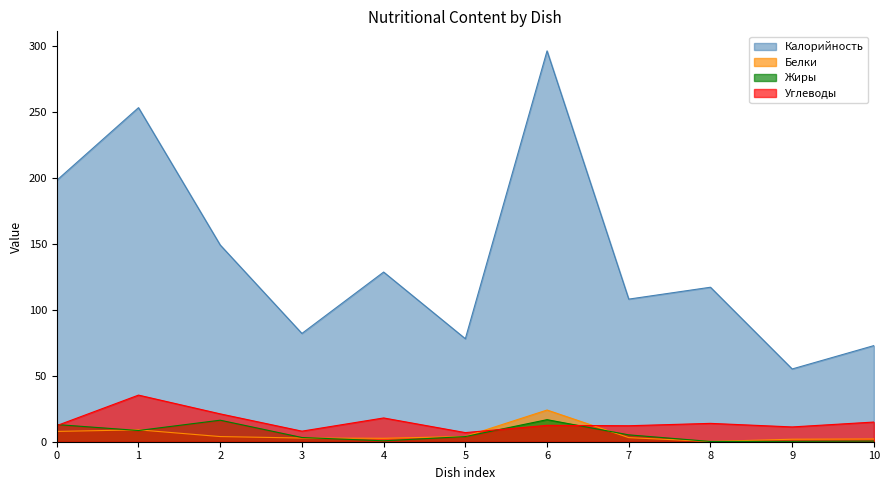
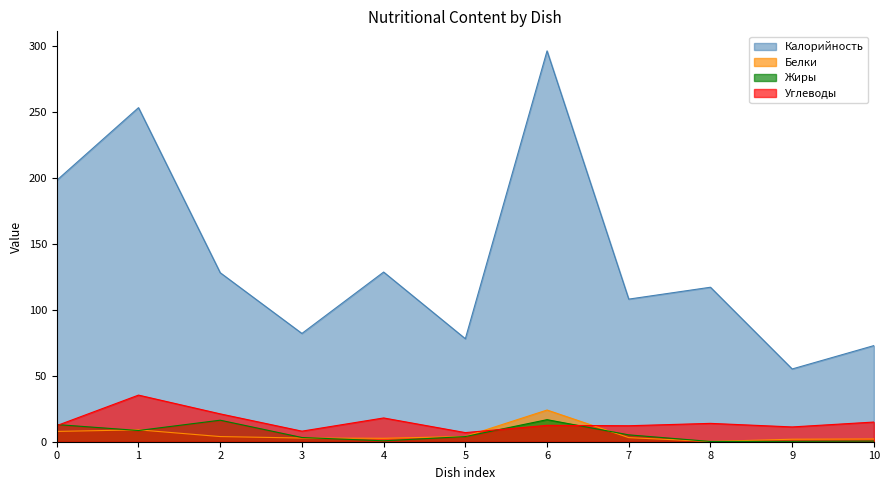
  {
    "Калорийность": {
      "0": 198,
      "1": 253,
-     "2": 149,
+     "2": 128,
      "3": 82,
      "4": 129,
      "5": 78,
      "6": 296,
      "7": 108,
      "8": 117,
      "9": 55,
      "10": 73
    },
    "Белки": {
      "0": 8,
      "2": 4,
      "6": 24,
      "7": 3
    },
    "Жиры": {
      "2": 16,
      "6": 17,
      "7": 5
    },
    "Углеводы": {
      "1": 35,
      "2": 21,
      "3": 8,
      "4": 18,
      "5": 7,
      "6": 12,
      "7": 12,
      "8": 14,
      "9": 11,
      "10": 15
    }
  }
